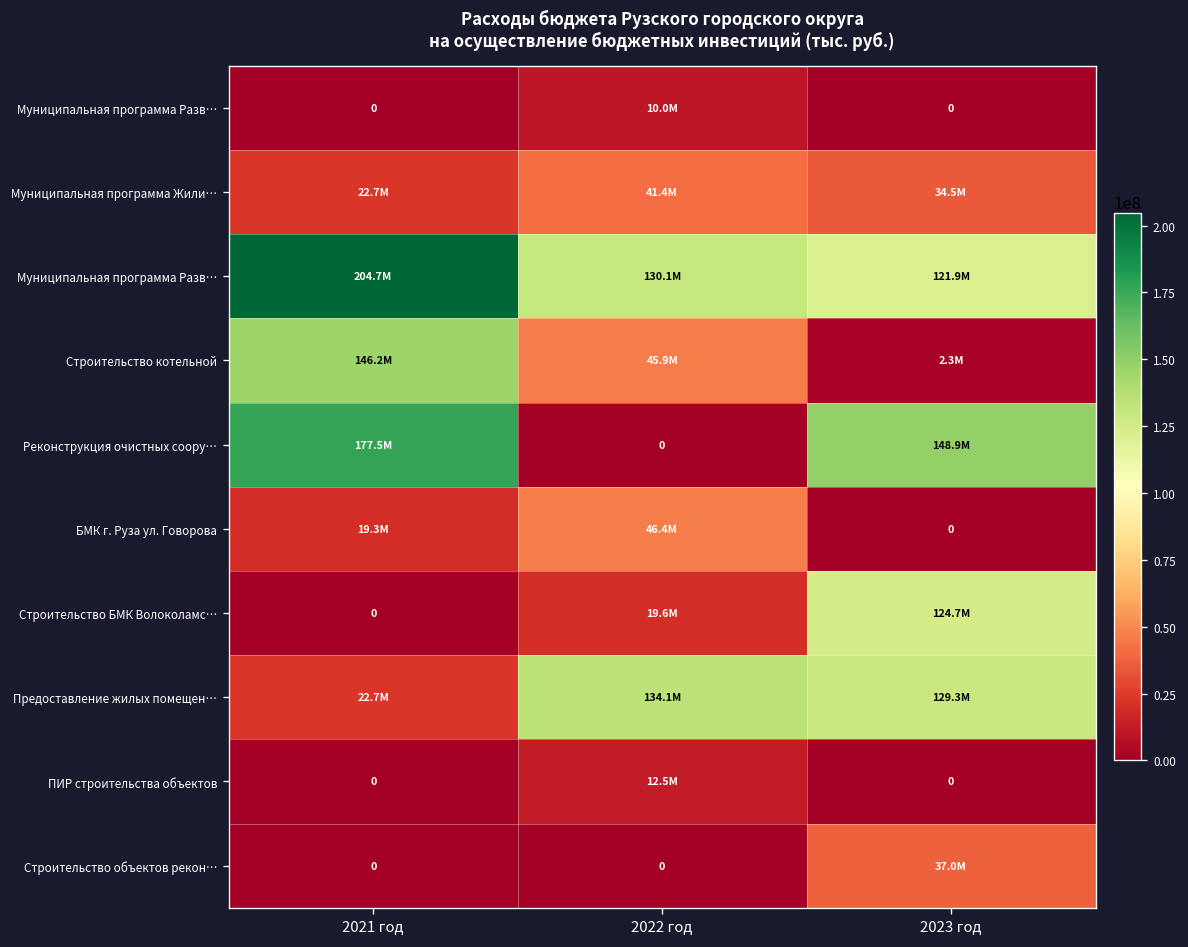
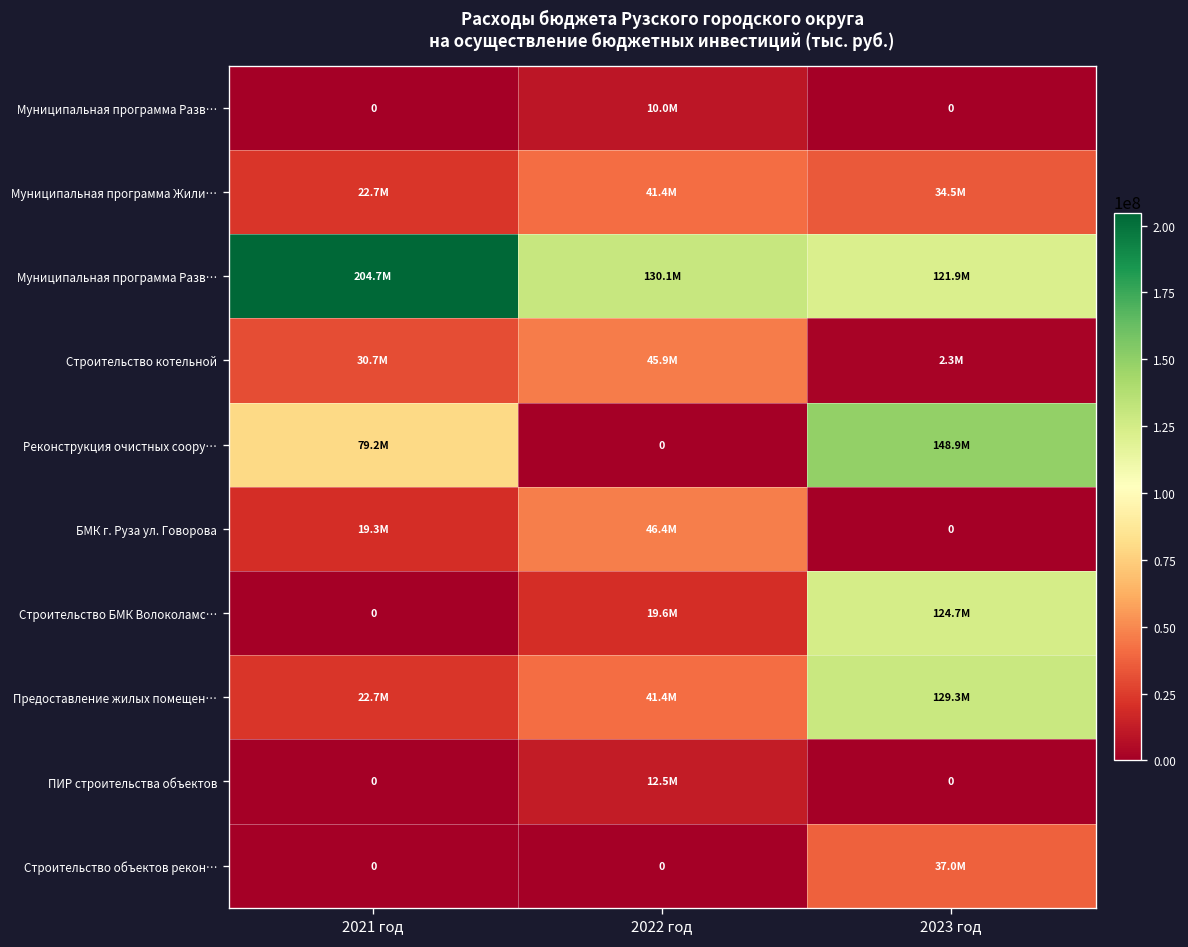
  {
    "Муниципальная программа Жили…": {
      "2021 год": "22.7M",
      "2022 год": "41.4M",
      "2023 год": "34.5M"
    },
    "Строительство котельной": {
-     "2021 год": "146.2M",
+     "2021 год": "30.7M",
      "2022 год": "45.9M",
      "2023 год": "2.3M"
    },
    "Реконструкция очистных соору…": {
-     "2021 год": "177.5M",
+     "2021 год": "79.2M",
      "2022 год": "0",
      "2023 год": "148.9M"
    },
    "БМК г. Руза ул. Говорова": {
      "2021 год": "19.3M",
      "2022 год": "46.4M",
      "2023 год": "0"
    },
    "Строительство БМК Волоколамс…": {
      "2021 год": "0",
      "2022 год": "19.6M",
      "2023 год": "124.7M"
    },
    "Предоставление жилых помещен…": {
      "2021 год": "22.7M",
-     "2022 год": "134.1M",
+     "2022 год": "41.4M",
      "2023 год": "129.3M"
    },
    "ПИР строительства объектов": {
      "2021 год": "0",
      "2022 год": "12.5M",
      "2023 год": "0"
    },
    "Строительство объектов рекон…": {
      "2021 год": "0",
      "2022 год": "0",
      "2023 год": "37.0M"
    }
  }
